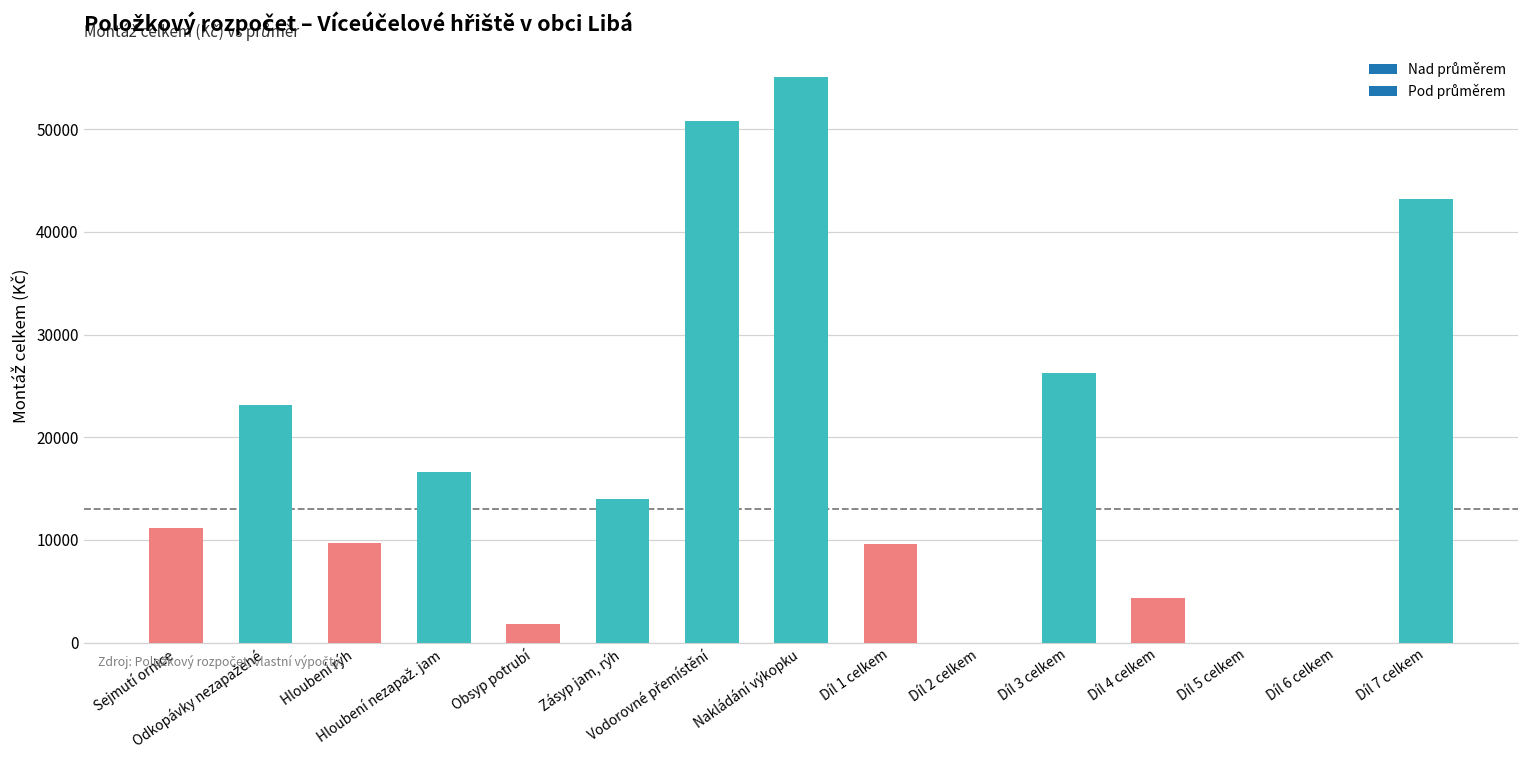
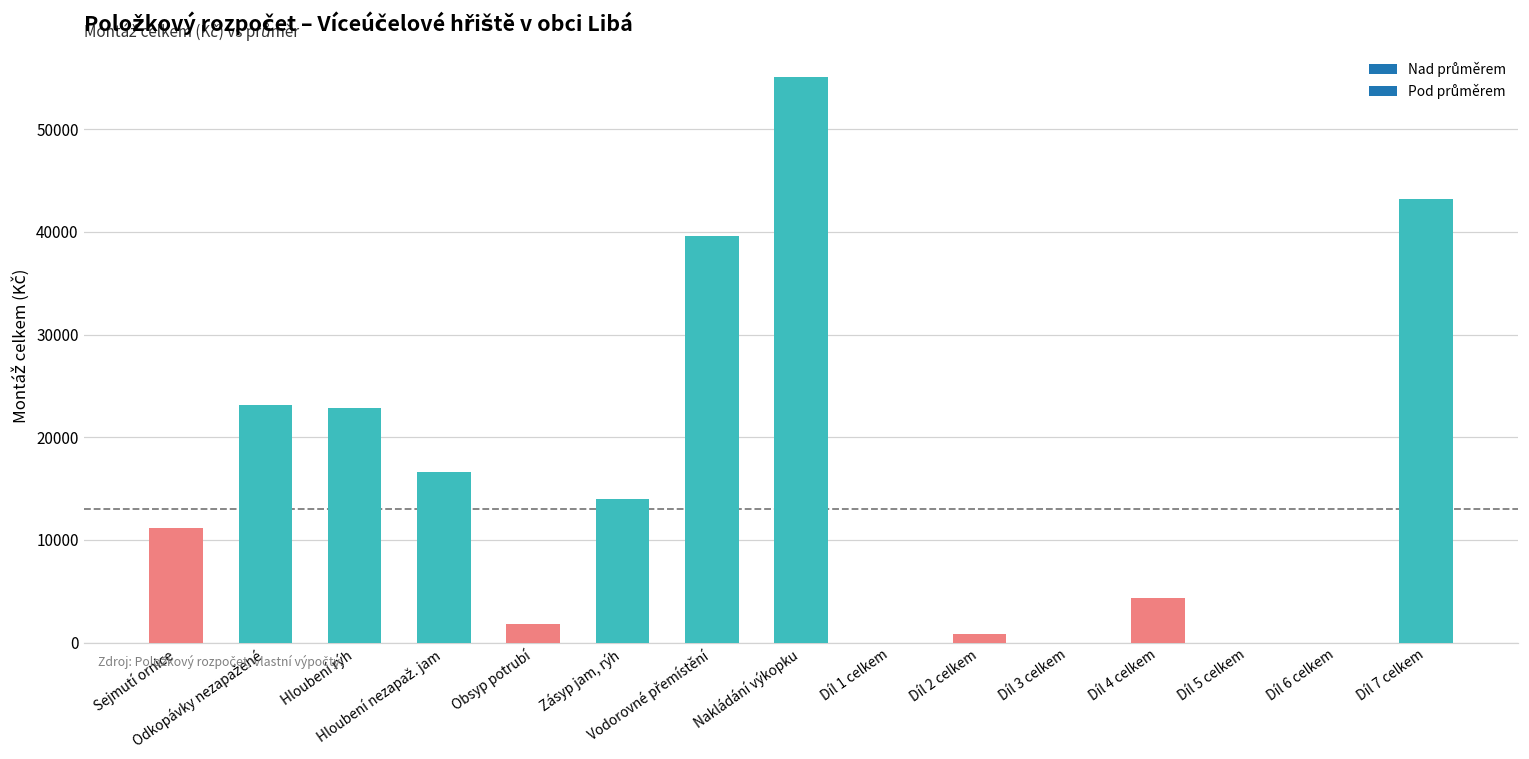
  {
    "Sejmutí ornice": 11000,
    "Odkopávky nezapažené": 23000,
-   "Hloubení rýh": 10000,
+   "Hloubení rýh": 23000,
    "Hloubení nezapaž. jam": 17000,
    "Obsyp potrubí": 2000,
    "Zásyp jam, rýh": 14000,
-   "Vodorovné přemístění": 51000,
+   "Vodorovné přemístění": 40000,
    "Nakládání výkopku": 55000,
-   "Díl 1 celkem": 10000,
-   "Díl 2 celkem": 0,
-   "Díl 3 celkem": 26000,
+   "Díl 1 celkem": 0,
+   "Díl 2 celkem": 1000,
+   "Díl 3 celkem": 0,
    "Díl 4 celkem": 4000,
    "Díl 5 celkem": 0,
    "Díl 6 celkem": 0,
    "Díl 7 celkem": 43000
  }
